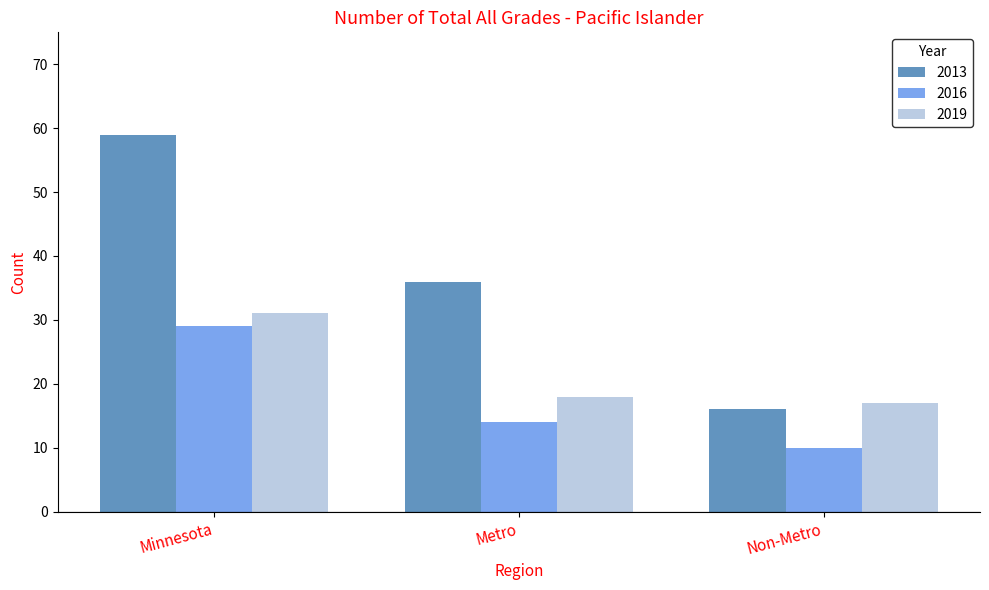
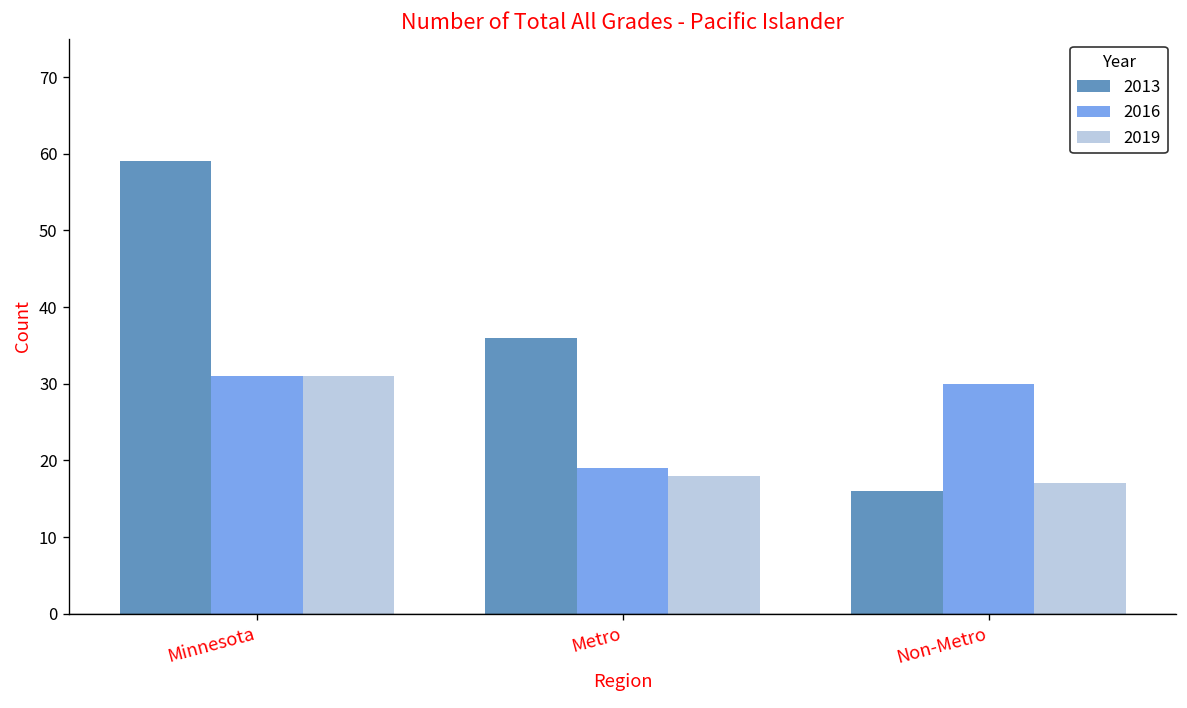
  {
    "2013": {
      "Minnesota": 59,
      "Metro": 36,
      "Non-Metro": 16
    },
    "2016": {
-     "Minnesota": 29,
-     "Metro": 14,
-     "Non-Metro": 10
+     "Minnesota": 31,
+     "Metro": 19,
+     "Non-Metro": 30
    },
    "2019": {
      "Minnesota": 31,
      "Metro": 18,
      "Non-Metro": 17
    }
  }
